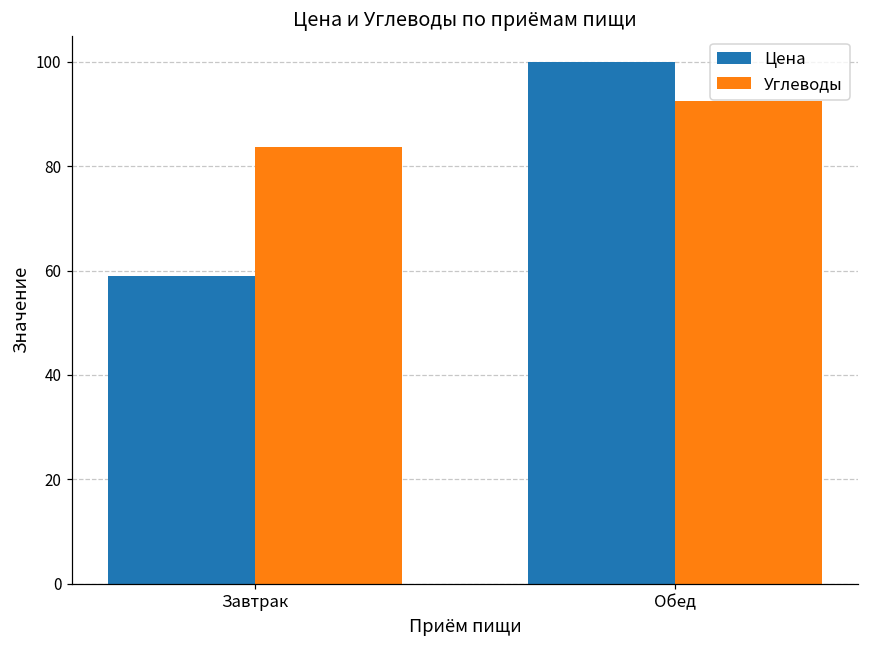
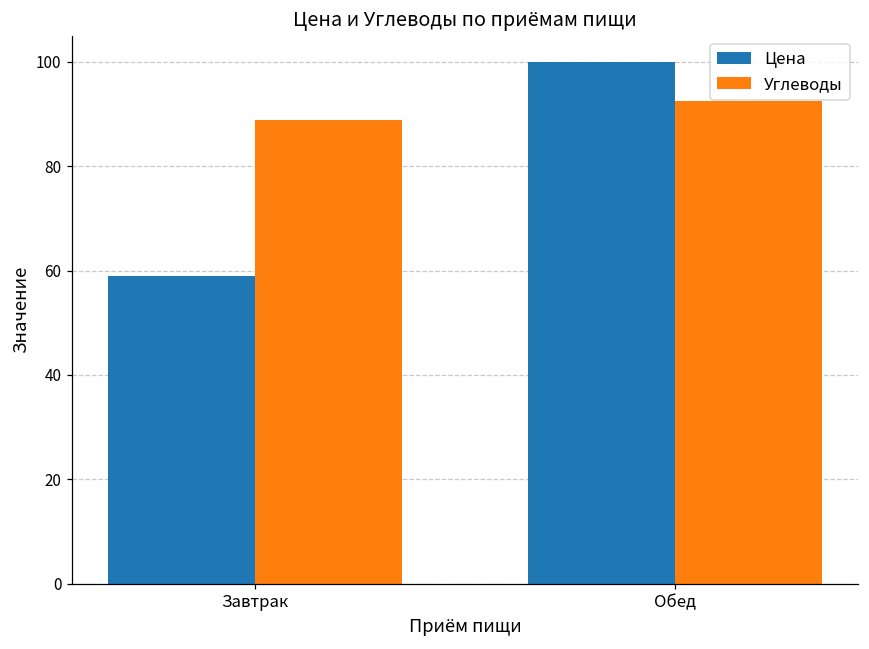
  {
    "Цена": {
      "Завтрак": 59,
      "Обед": 100
    },
    "Углеводы": {
-     "Завтрак": 84,
+     "Завтрак": 89,
      "Обед": 92
    }
  }
